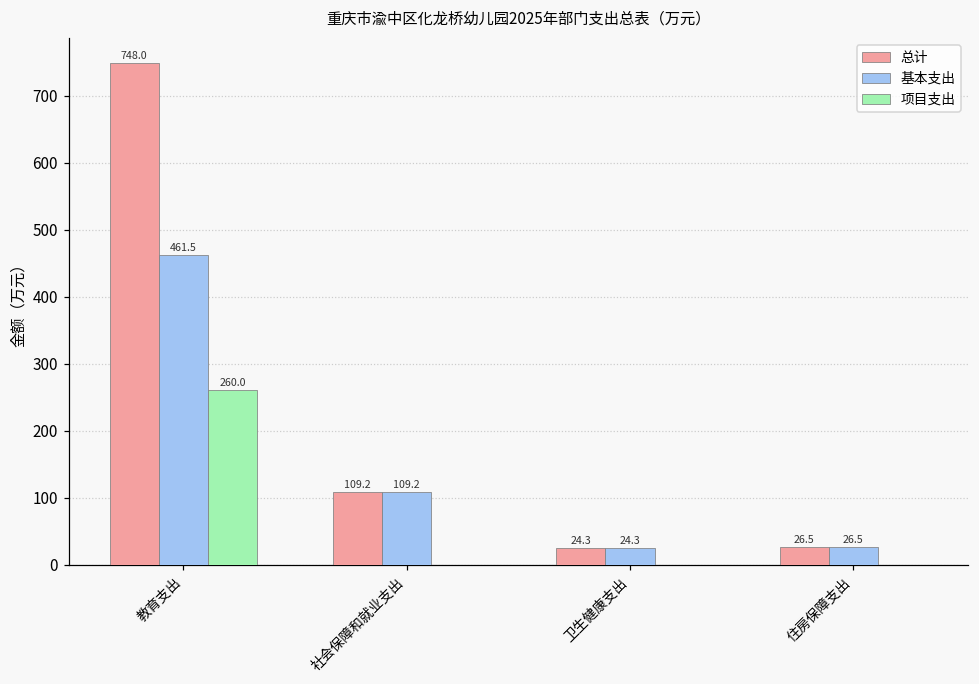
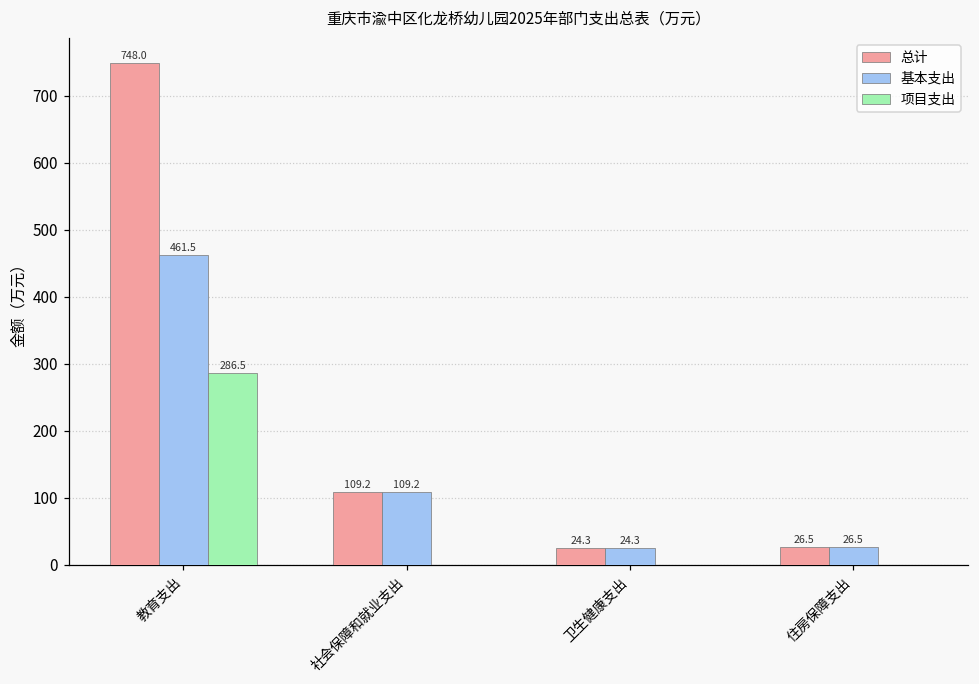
  {
    "总计": {
      "教育支出": 748.0,
      "社会保障和就业支出": 109.2,
      "卫生健康支出": 24.3,
      "住房保障支出": 26.5
    },
    "基本支出": {
      "教育支出": 461.5,
      "社会保障和就业支出": 109.2,
      "卫生健康支出": 24.3,
      "住房保障支出": 26.5
    },
    "项目支出": {
-     "教育支出": 260.0
+     "教育支出": 286.5
    }
  }
